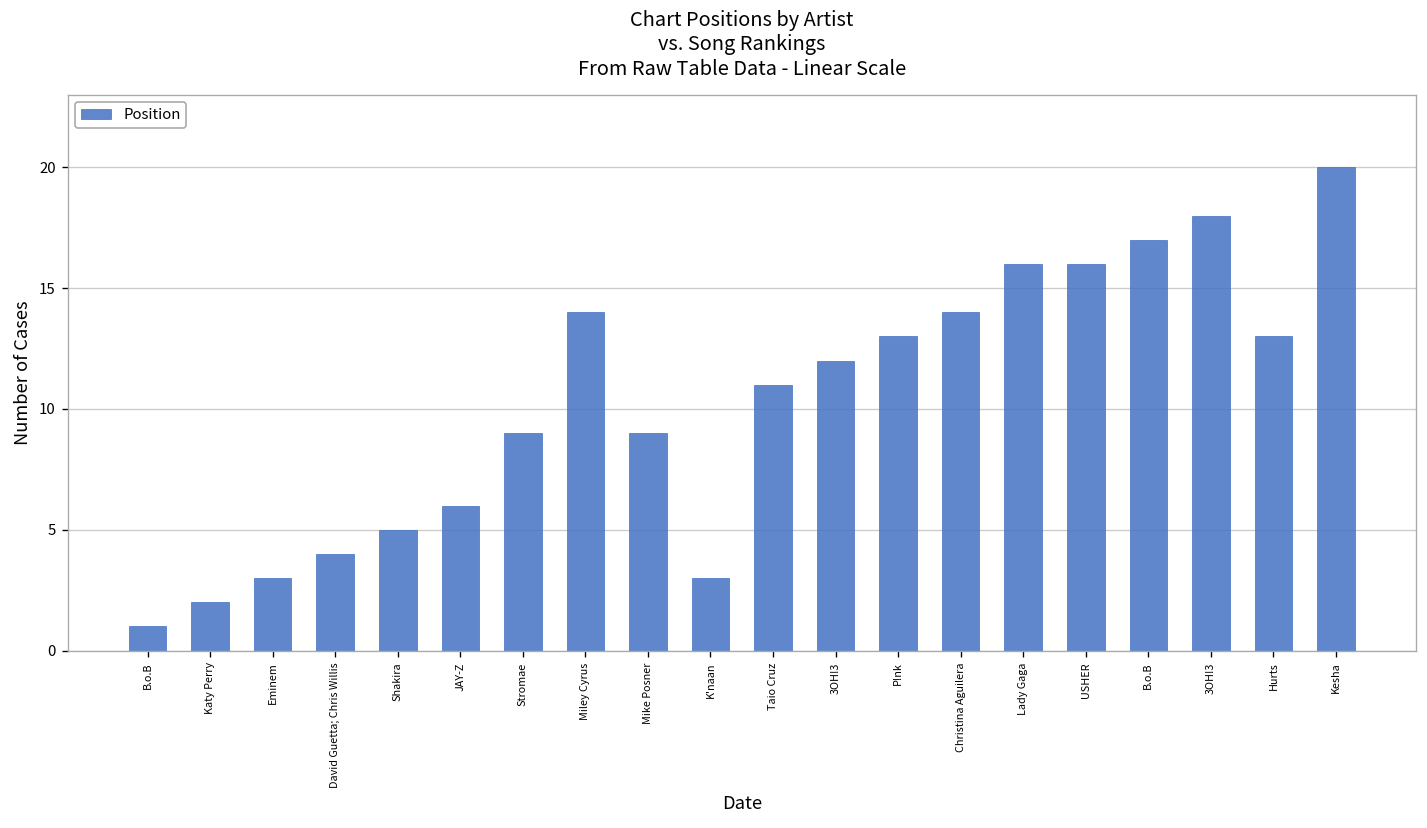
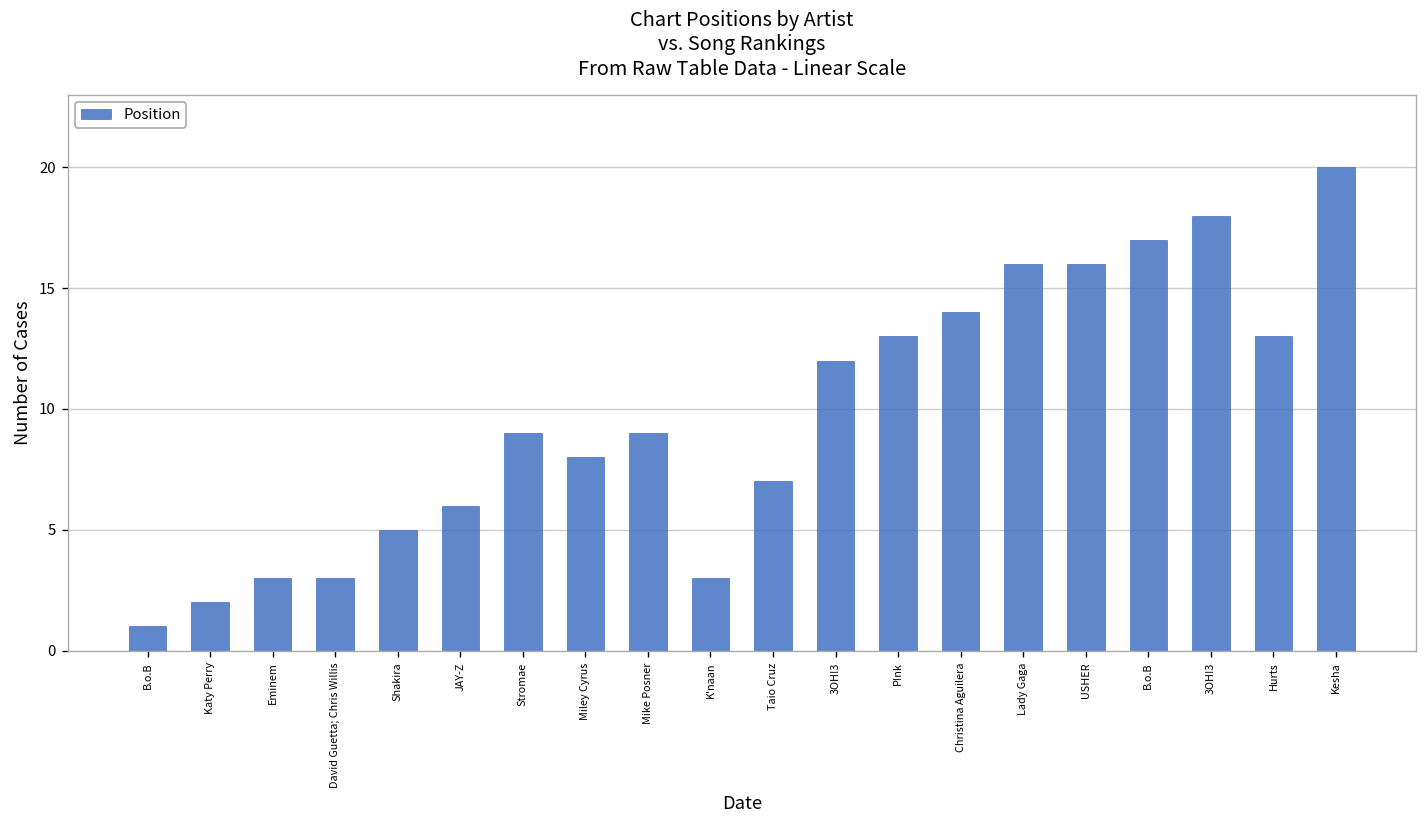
  {
    "Katy Perry": 2,
    "Eminem": 3,
-   "David Guetta; Chris Willis": 4,
+   "David Guetta; Chris Willis": 3,
    "Shakira": 5,
    "JAY-Z": 6,
    "Stromae": 9,
-   "Miley Cyrus": 14,
+   "Miley Cyrus": 8,
    "Mike Posner": 9,
    "K'naan": 3,
-   "Taio Cruz": 11,
+   "Taio Cruz": 7,
    "P!nk": 13,
    "Christina Aguilera": 14,
    "Lady Gaga": 16,
    "USHER": 16,
    "Hurts": 13,
    "Kesha": 20
  }
